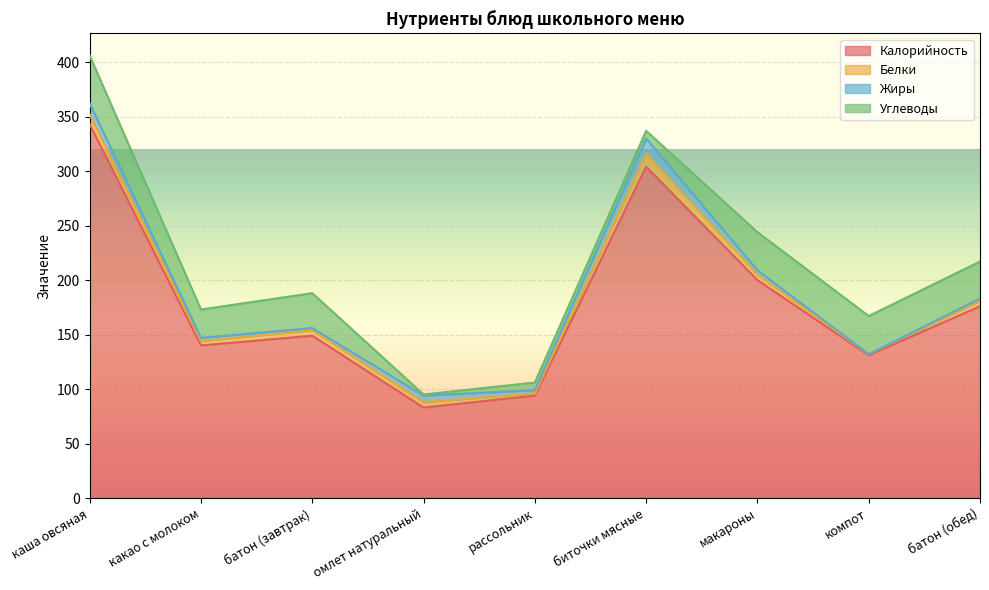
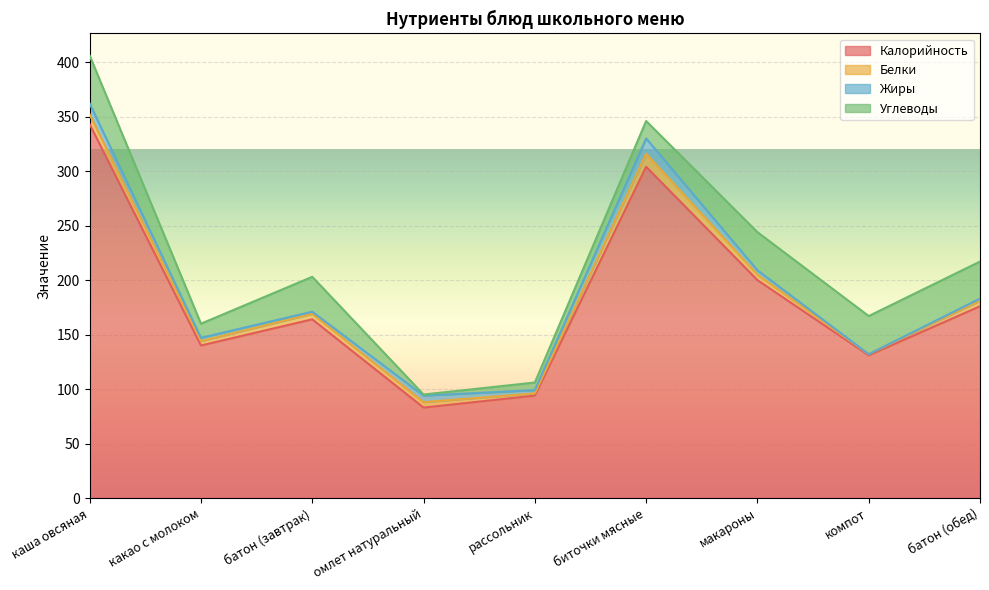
  {
    "Калорийность": {
      "каша овсяная": 343,
      "какао с молоком": 140,
-     "батон (завтрак)": 149,
+     "батон (завтрак)": 164,
      "омлет натуральный": 83,
      "биточки мясные": 304,
      "макароны": 200,
      "батон (обед)": 176
    },
    "Белки": {
      "каша овсяная": 9,
      "какао с молоком": 4,
      "омлет натуральный": 5,
      "биточки мясные": 12,
      "макароны": 5
    },
    "Жиры": {
      "каша овсяная": 10,
      "какао с молоком": 3,
      "рассольник": 3,
      "биточки мясные": 14,
      "макароны": 4
    },
    "Углеводы": {
      "каша овсяная": 44,
-     "какао с молоком": 26,
+     "какао с молоком": 13,
      "батон (завтрак)": 32,
      "рассольник": 7,
-     "биточки мясные": 7,
+     "биточки мясные": 16,
      "макароны": 35,
      "компот": 35,
      "батон (обед)": 34
    }
  }
